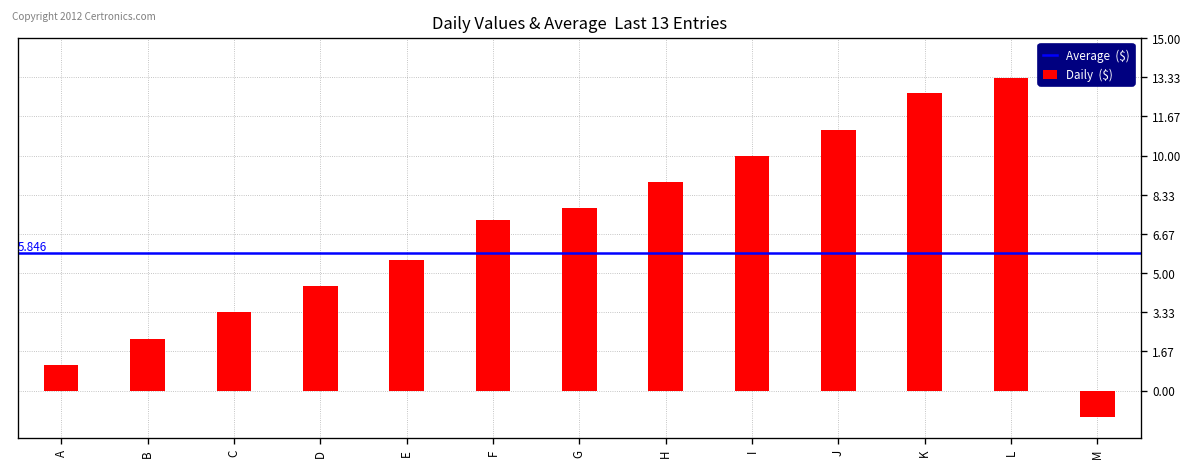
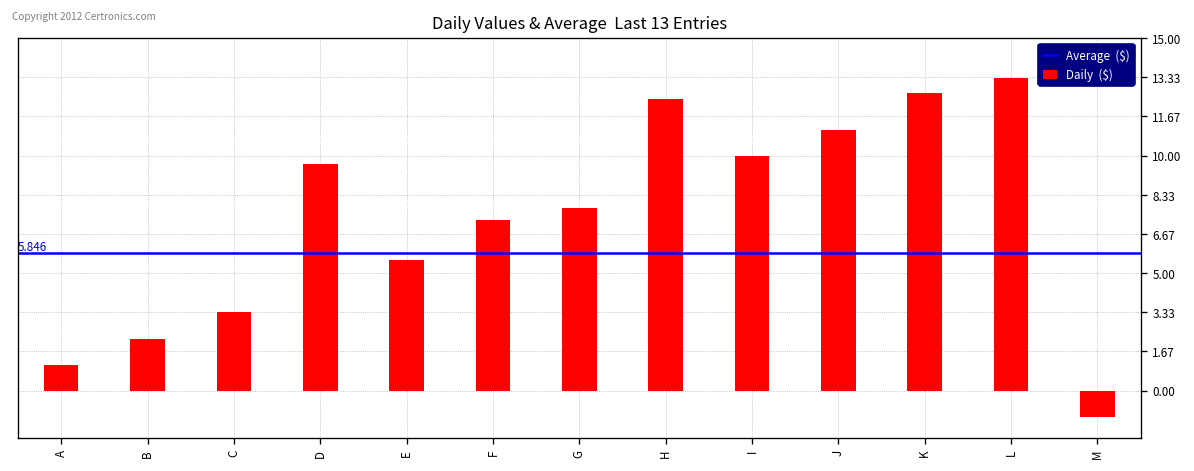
  {
    "A": 1.1,
    "B": 2.2,
    "C": 3.3,
-   "D": 4.4,
+   "D": 9.7,
    "E": 5.6,
    "F": 7.3,
    "G": 7.8,
-   "H": 8.9,
+   "H": 12.4,
    "J": 11.1,
    "K": 12.7,
    "L": 13.3,
    "M": -1.1
  }
